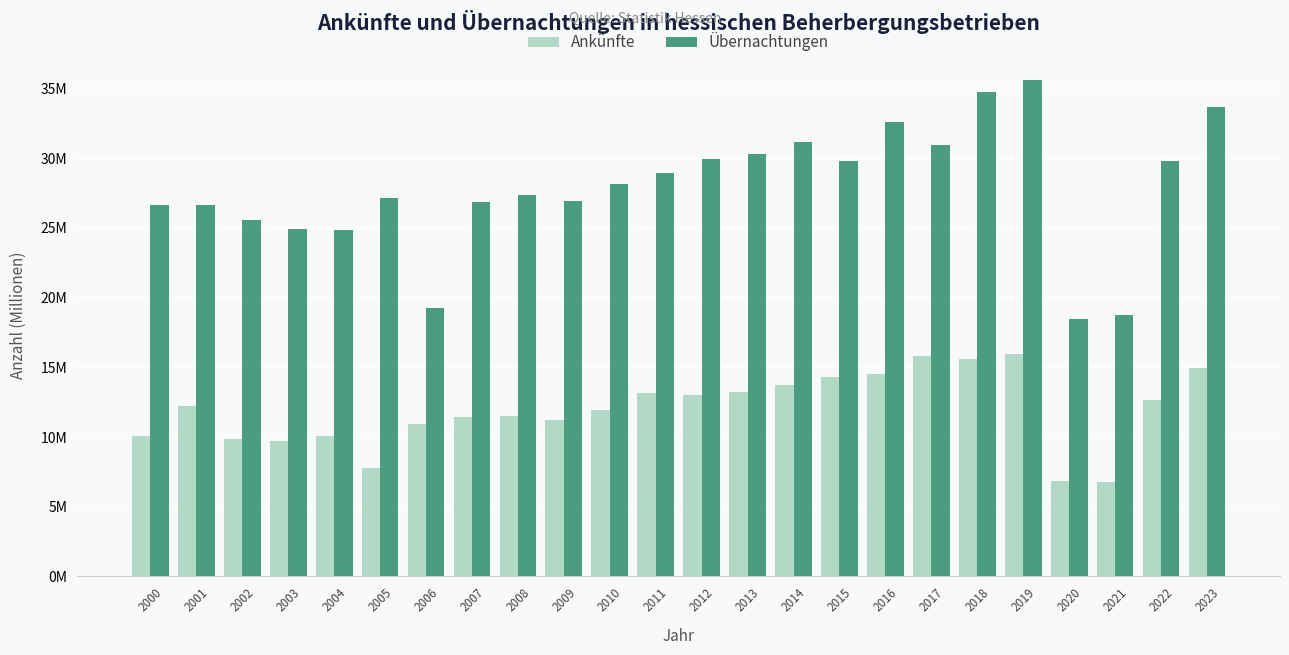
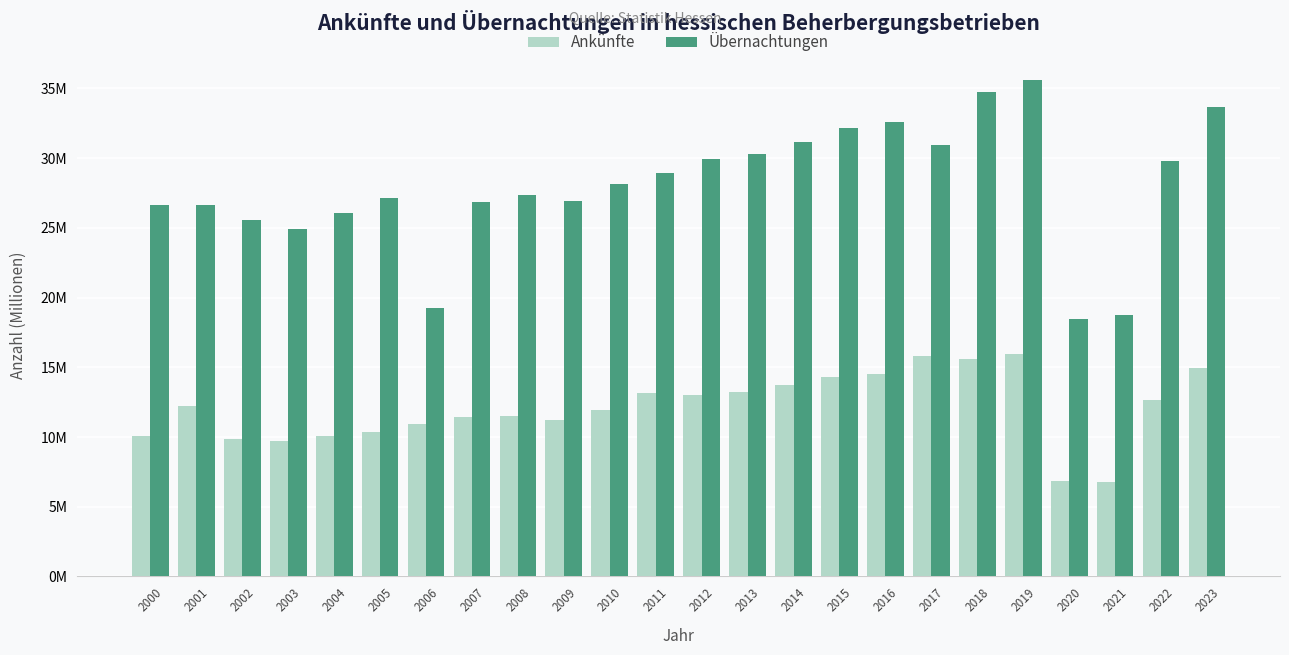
  {
    "Ankünfte": {
      "2000": 10100000,
      "2001": 12200000,
      "2002": 9900000,
      "2003": 9700000,
      "2004": 10100000,
-     "2005": 7700000,
+     "2005": 10400000,
      "2006": 10900000,
      "2007": 11400000,
      "2008": 11500000,
      "2009": 11200000,
      "2010": 11900000,
      "2011": 13200000,
      "2012": 13000000,
      "2013": 13200000,
      "2014": 13700000,
      "2015": 14300000,
      "2016": 14500000,
      "2017": 15800000,
      "2018": 15600000,
      "2019": 16000000,
      "2020": 6900000,
      "2021": 6700000,
      "2022": 12700000,
      "2023": 15000000
    },
    "Übernachtungen": {
      "2000": 26700000,
      "2001": 26600000,
      "2002": 25600000,
      "2003": 24900000,
-     "2004": 24900000,
+     "2004": 26100000,
      "2005": 27100000,
      "2006": 19200000,
      "2007": 26900000,
      "2008": 27300000,
      "2009": 26900000,
      "2010": 28200000,
      "2011": 29000000,
      "2012": 30000000,
      "2013": 30300000,
      "2014": 31200000,
-     "2015": 29800000,
+     "2015": 32200000,
      "2016": 32600000,
      "2017": 31000000,
      "2018": 34700000,
      "2019": 35600000,
      "2020": 18500000,
      "2021": 18800000,
      "2022": 29800000,
      "2023": 33700000
    }
  }
